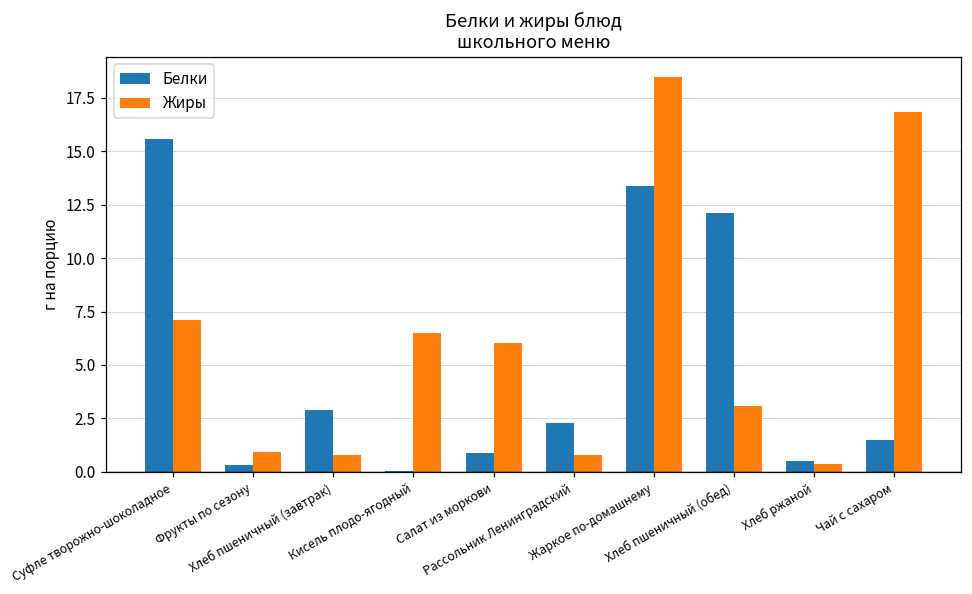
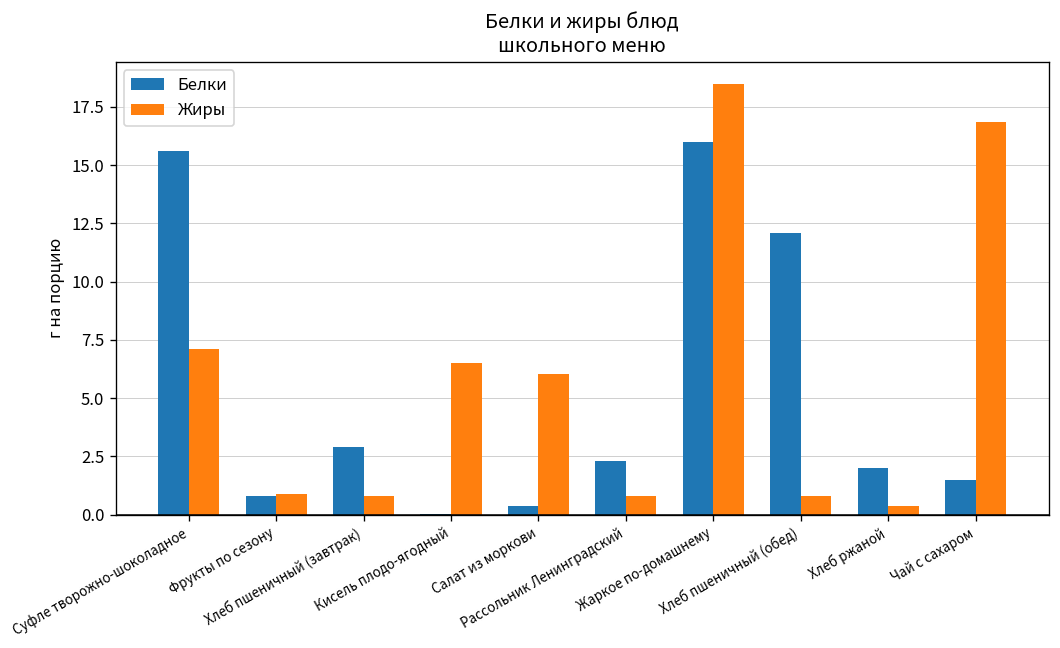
  {
    "Белки": {
      "Суфле творожно-шоколадное": 15.6,
-     "Фрукты по сезону": 0.3,
+     "Фрукты по сезону": 0.8,
      "Хлеб пшеничный (завтрак)": 2.9,
-     "Салат из моркови": 0.9,
+     "Салат из моркови": 0.4,
      "Рассольник Ленинградский": 2.3,
-     "Жаркое по-домашнему": 13.4,
+     "Жаркое по-домашнему": 16.0,
      "Хлеб пшеничный (обед)": 12.1,
-     "Хлеб ржаной": 0.5,
+     "Хлеб ржаной": 2.0,
      "Чай с сахаром": 1.5
    },
    "Жиры": {
      "Суфле творожно-шоколадное": 7.1,
      "Фрукты по сезону": 0.9,
      "Хлеб пшеничный (завтрак)": 0.8,
      "Кисель плодо-ягодный": 6.5,
      "Салат из моркови": 6.1,
      "Рассольник Ленинградский": 0.8,
      "Жаркое по-домашнему": 18.5,
-     "Хлеб пшеничный (обед)": 3.1,
+     "Хлеб пшеничный (обед)": 0.8,
      "Хлеб ржаной": 0.4,
      "Чай с сахаром": 16.9
    }
  }
